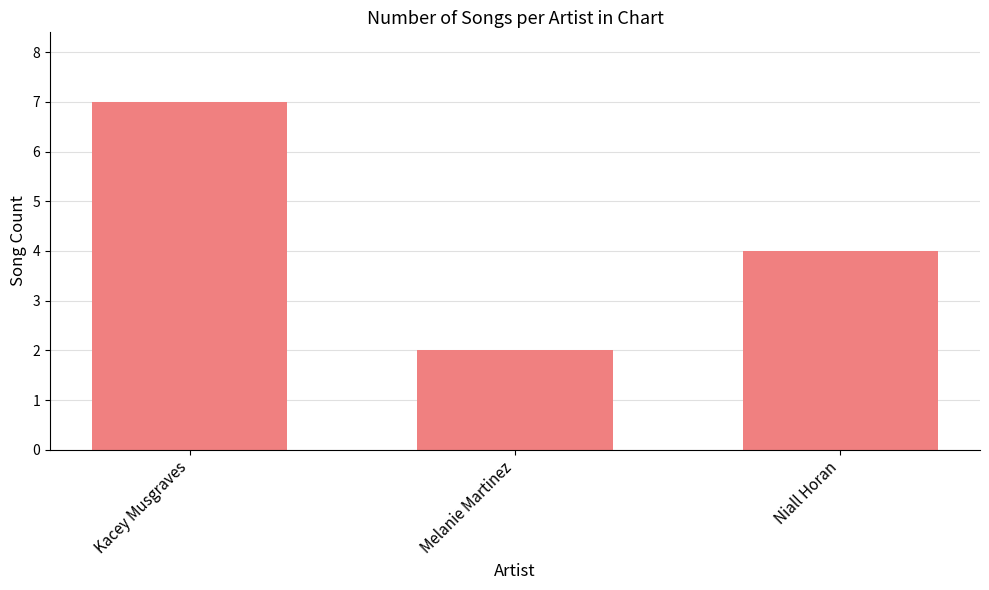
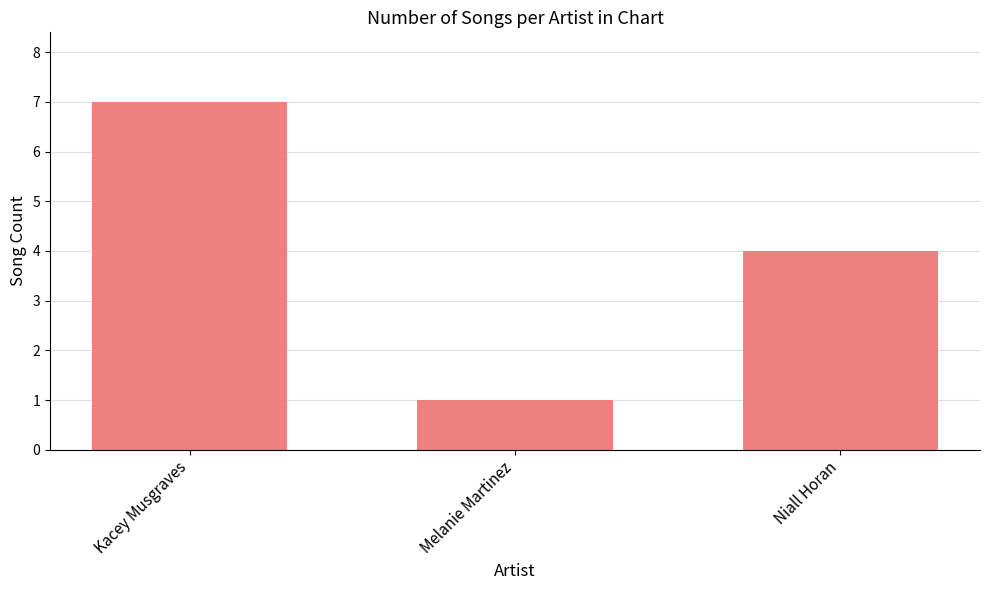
  {
    "Kacey Musgraves": 7,
-   "Melanie Martinez": 2,
+   "Melanie Martinez": 1,
    "Niall Horan": 4
  }
